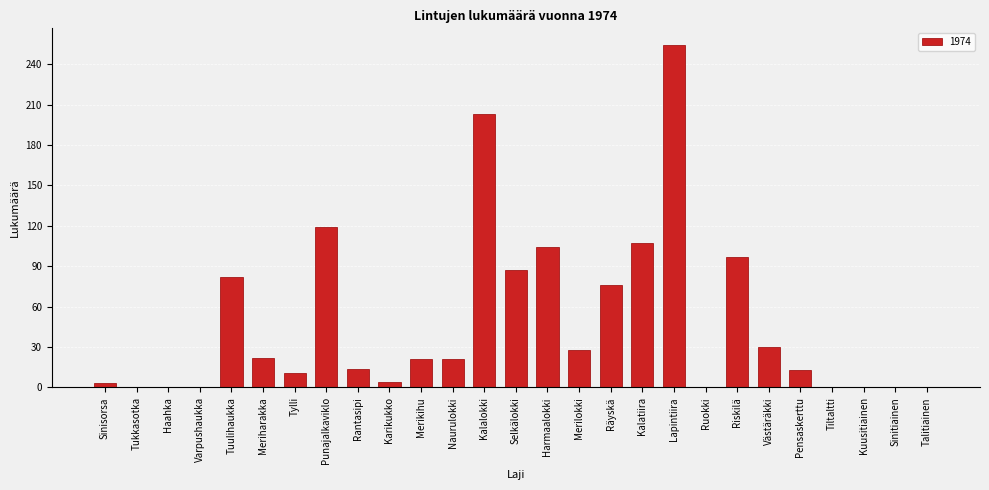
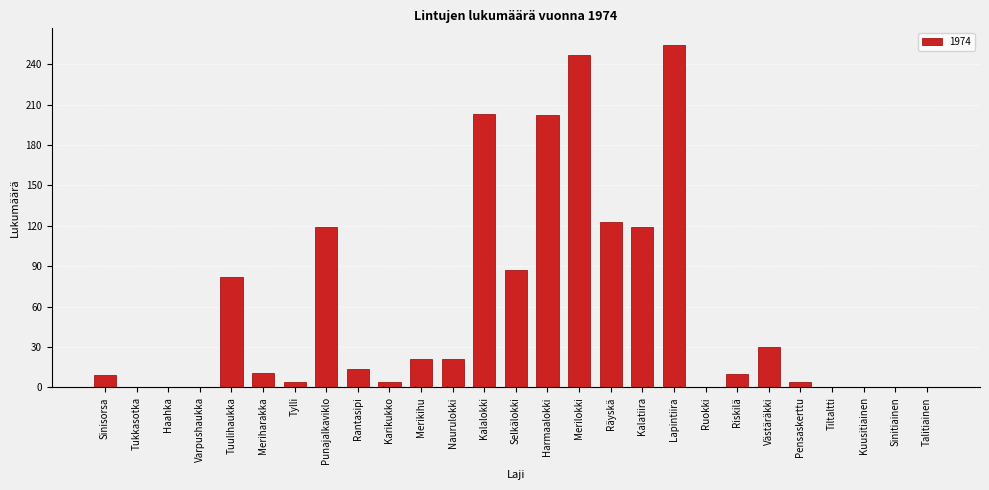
  {
-   "Sinisorsa": 3,
+   "Sinisorsa": 9,
    "Tukkasotka": 0,
    "Haahka": 0,
    "Varpushaukka": 0,
    "Tuulihaukka": 82,
-   "Meriharakka": 22,
-   "Tylli": 11,
+   "Meriharakka": 11,
+   "Tylli": 4,
    "Punajalkaviklo": 119,
    "Rantasipi": 14,
    "Karikukko": 4,
    "Merikihu": 21,
    "Naurulokki": 21,
    "Kalalokki": 203,
    "Selkälokki": 87,
-   "Harmaalokki": 104,
-   "Merilokki": 28,
-   "Räyskä": 76,
-   "Kalatiira": 107,
+   "Harmaalokki": 202,
+   "Merilokki": 247,
+   "Räyskä": 123,
+   "Kalatiira": 119,
    "Lapintiira": 254,
    "Ruokki": 0,
-   "Riskilä": 97,
+   "Riskilä": 10,
    "Västäräkki": 30,
-   "Pensaskerttu": 13,
+   "Pensaskerttu": 4,
    "Tiltaltti": 0,
    "Kuusitiainen": 0,
    "Sinitiainen": 0,
    "Talitiainen": 0
  }
